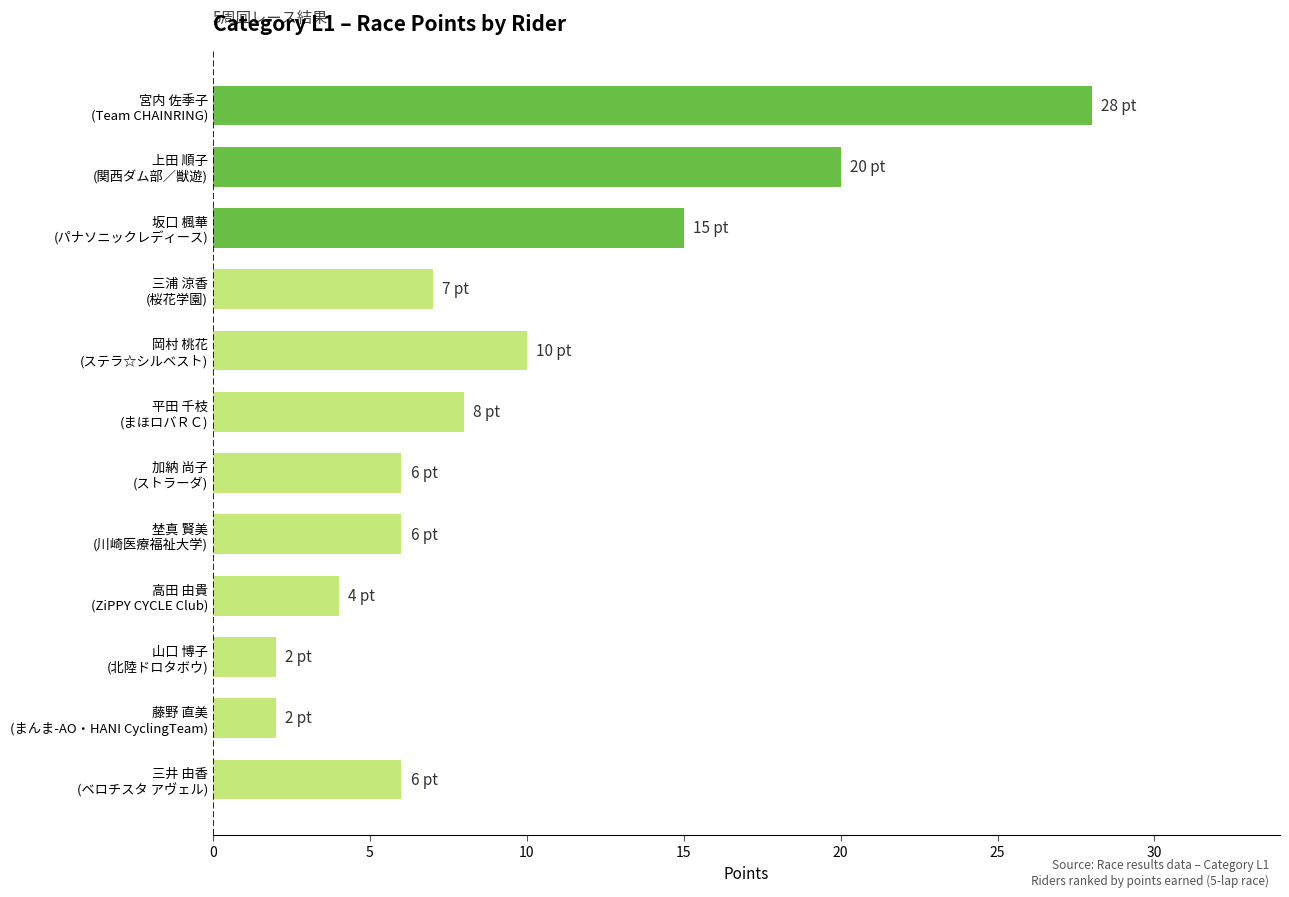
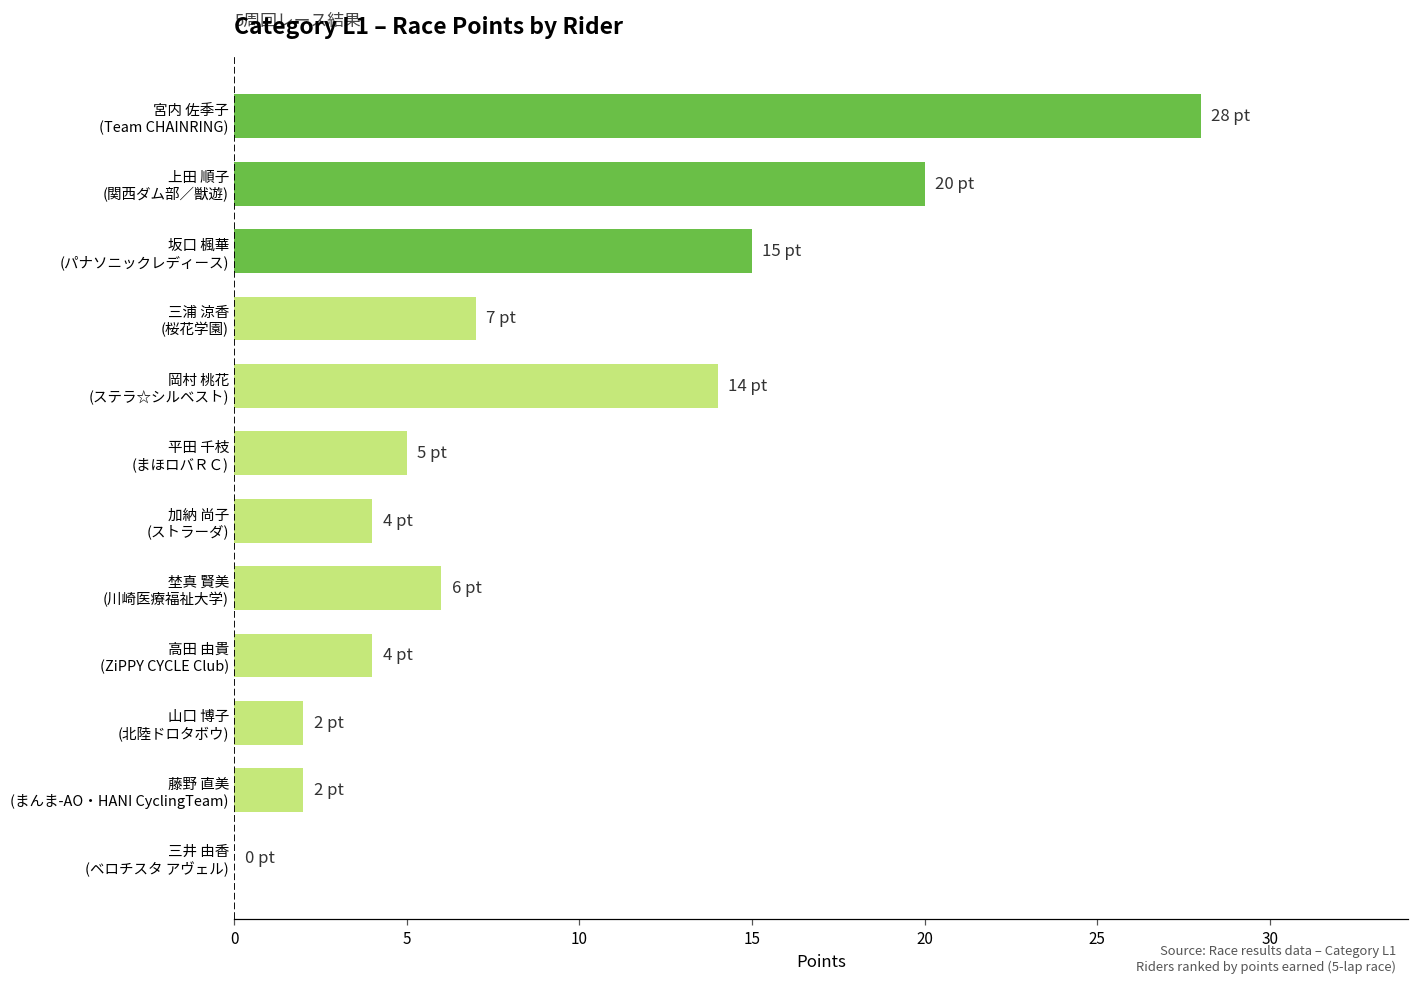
  {
    "宮内 佐季子 (Team CHAINRING)": 28,
    "上田 順子 (関西ダム部／獣遊)": 20,
    "坂口 楓華 (パナソニックレディース)": 15,
    "三浦 涼香 (桜花学園)": 7,
-   "岡村 桃花 (ステラ☆シルベスト)": 10,
-   "平田 千枝 (まほロバＲＣ)": 8,
-   "加納 尚子 (ストラーダ)": 6,
+   "岡村 桃花 (ステラ☆シルベスト)": 14,
+   "平田 千枝 (まほロバＲＣ)": 5,
+   "加納 尚子 (ストラーダ)": 4,
    "埜真 賢美 (川崎医療福祉大学)": 6,
    "高田 由貴 (ZiPPY CYCLE Club)": 4,
    "山口 博子 (北陸ドロタボウ)": 2,
    "藤野 直美 (まんま-AO・HANI CyclingTeam)": 2,
-   "三井 由香 (ベロチスタ アヴェル)": 6
+   "三井 由香 (ベロチスタ アヴェル)": 0
  }
